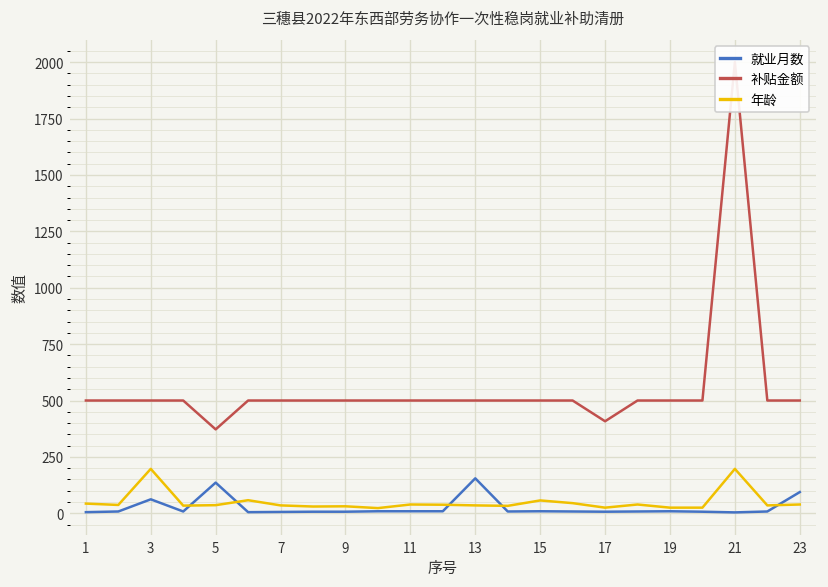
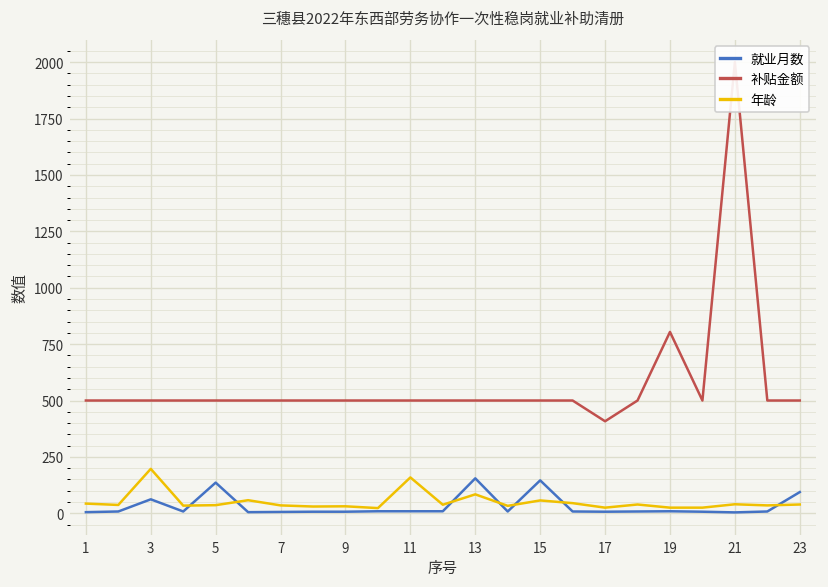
  {
    "就业月数": {
      "1": 10,
      "3": 60,
      "5": 140,
      "7": 10,
      "9": 10,
      "11": 10,
      "13": 160,
-     "15": 10,
+     "15": 150,
      "17": 10,
      "19": 10,
      "21": 0,
      "23": 90
    },
    "补贴金额": {
      "1": 500,
      "3": 500,
-     "5": 370,
+     "5": 500,
      "7": 500,
      "9": 500,
      "11": 500,
      "13": 500,
      "15": 500,
      "17": 410,
-     "19": 500,
+     "19": 800,
      "23": 500
    },
    "年龄": {
      "1": 40,
      "3": 200,
      "5": 40,
      "7": 40,
      "9": 30,
-     "11": 40,
-     "13": 40,
+     "11": 160,
+     "13": 80,
      "15": 60,
      "17": 30,
      "19": 30,
-     "21": 200,
+     "21": 40,
      "23": 40
    }
  }
